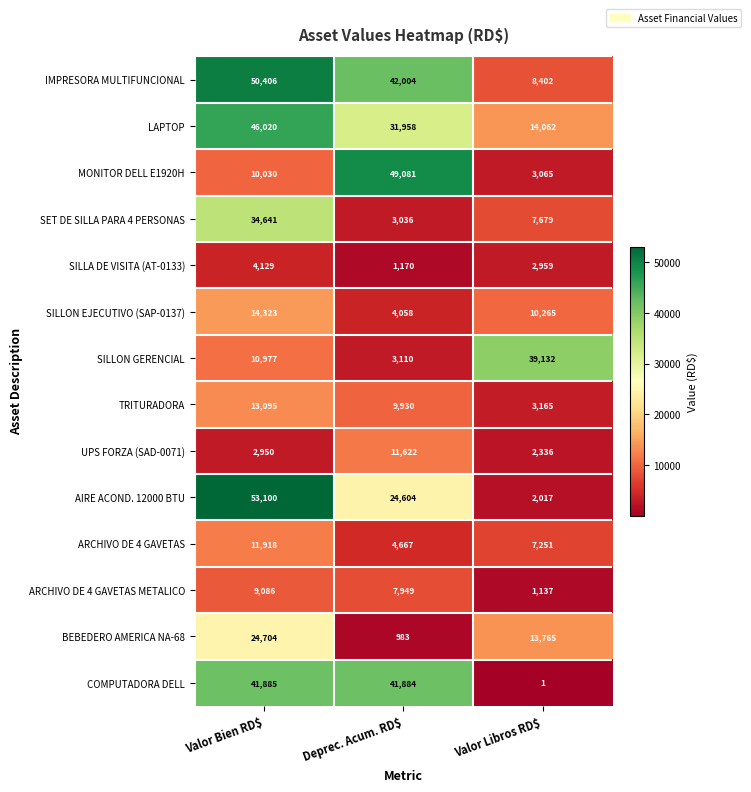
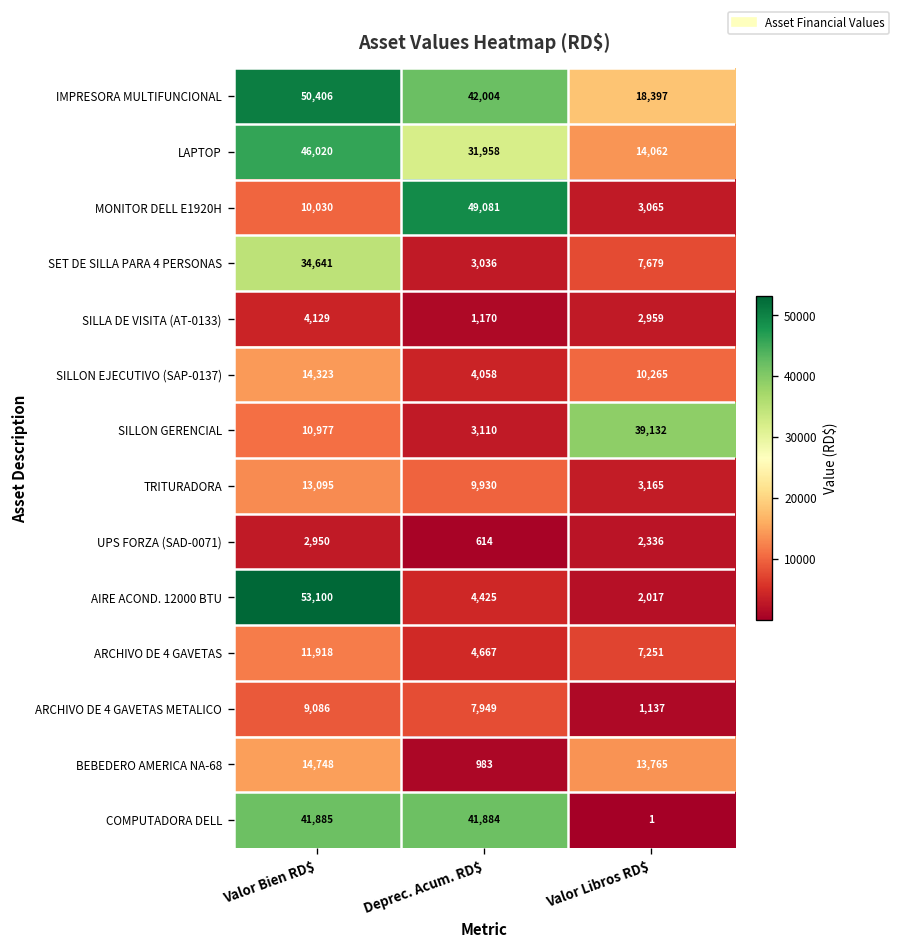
  {
    "IMPRESORA MULTIFUNCIONAL": {
      "Valor Bien RD$": "50,406",
      "Deprec. Acum. RD$": "42,004",
-     "Valor Libros RD$": "8,402"
+     "Valor Libros RD$": "18,397"
    },
    "LAPTOP": {
      "Valor Bien RD$": "46,020",
      "Deprec. Acum. RD$": "31,958",
      "Valor Libros RD$": "14,062"
    },
    "MONITOR DELL E1920H": {
      "Valor Bien RD$": "10,030",
      "Deprec. Acum. RD$": "49,081",
      "Valor Libros RD$": "3,065"
    },
    "SET DE SILLA PARA 4 PERSONAS": {
      "Valor Bien RD$": "34,641",
      "Deprec. Acum. RD$": "3,036",
      "Valor Libros RD$": "7,679"
    },
    "SILLA DE VISITA (AT-0133)": {
      "Valor Bien RD$": "4,129",
      "Deprec. Acum. RD$": "1,170",
      "Valor Libros RD$": "2,959"
    },
    "SILLON EJECUTIVO (SAP-0137)": {
      "Valor Bien RD$": "14,323",
      "Deprec. Acum. RD$": "4,058",
      "Valor Libros RD$": "10,265"
    },
    "SILLON GERENCIAL": {
      "Valor Bien RD$": "10,977",
      "Deprec. Acum. RD$": "3,110",
      "Valor Libros RD$": "39,132"
    },
    "TRITURADORA": {
      "Valor Bien RD$": "13,095",
      "Deprec. Acum. RD$": "9,930",
      "Valor Libros RD$": "3,165"
    },
    "UPS FORZA (SAD-0071)": {
      "Valor Bien RD$": "2,950",
-     "Deprec. Acum. RD$": "11,622",
+     "Deprec. Acum. RD$": "614",
      "Valor Libros RD$": "2,336"
    },
    "AIRE ACOND. 12000 BTU": {
      "Valor Bien RD$": "53,100",
-     "Deprec. Acum. RD$": "24,604",
+     "Deprec. Acum. RD$": "4,425",
      "Valor Libros RD$": "2,017"
    },
    "ARCHIVO DE 4 GAVETAS": {
      "Valor Bien RD$": "11,918",
      "Deprec. Acum. RD$": "4,667",
      "Valor Libros RD$": "7,251"
    },
    "ARCHIVO DE 4 GAVETAS METALICO": {
      "Valor Bien RD$": "9,086",
      "Deprec. Acum. RD$": "7,949",
      "Valor Libros RD$": "1,137"
    },
    "BEBEDERO AMERICA NA-68": {
-     "Valor Bien RD$": "24,704",
+     "Valor Bien RD$": "14,748",
      "Deprec. Acum. RD$": "983",
      "Valor Libros RD$": "13,765"
    },
    "COMPUTADORA DELL": {
      "Valor Bien RD$": "41,885",
      "Deprec. Acum. RD$": "41,884",
      "Valor Libros RD$": "1"
    }
  }
